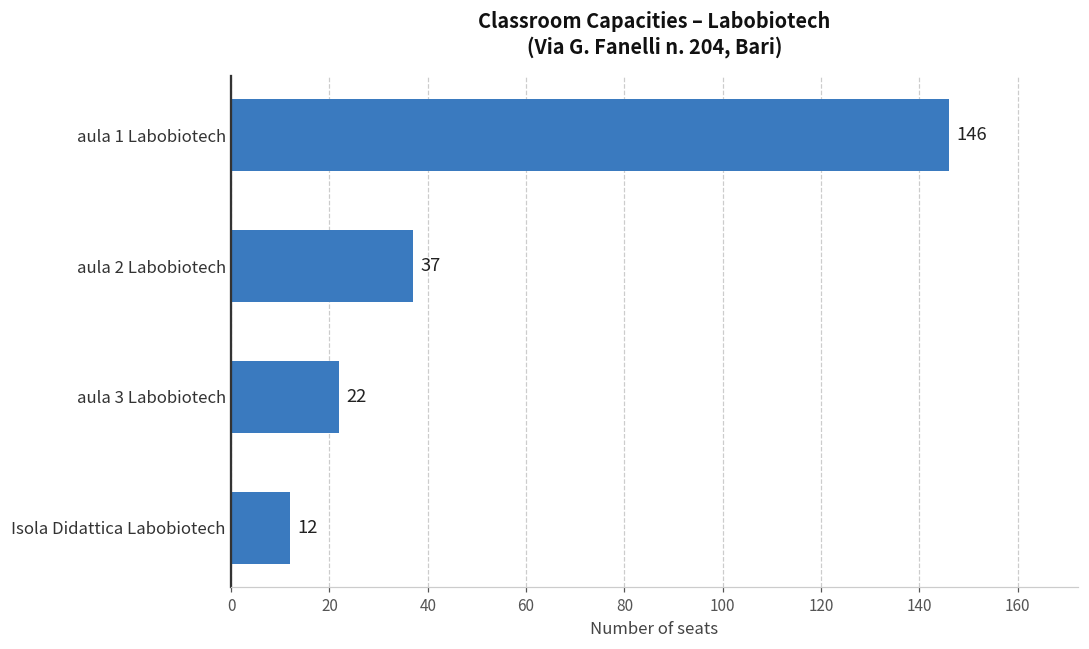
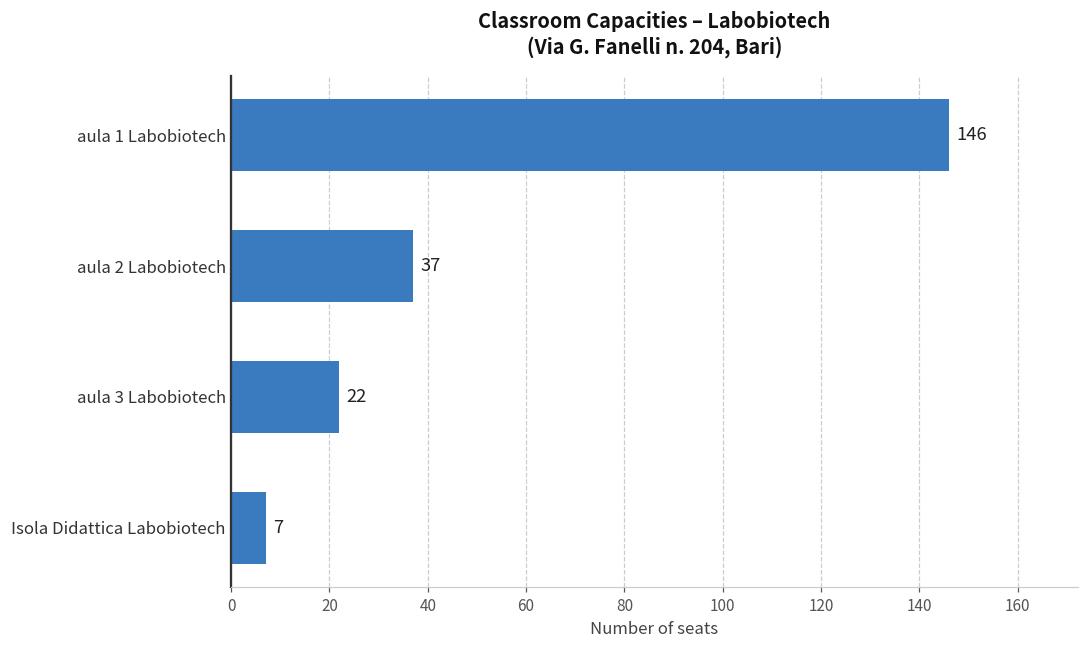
  {
    "aula 1 Labobiotech": 146,
    "aula 2 Labobiotech": 37,
    "aula 3 Labobiotech": 22,
-   "Isola Didattica Labobiotech": 12
+   "Isola Didattica Labobiotech": 7
  }
